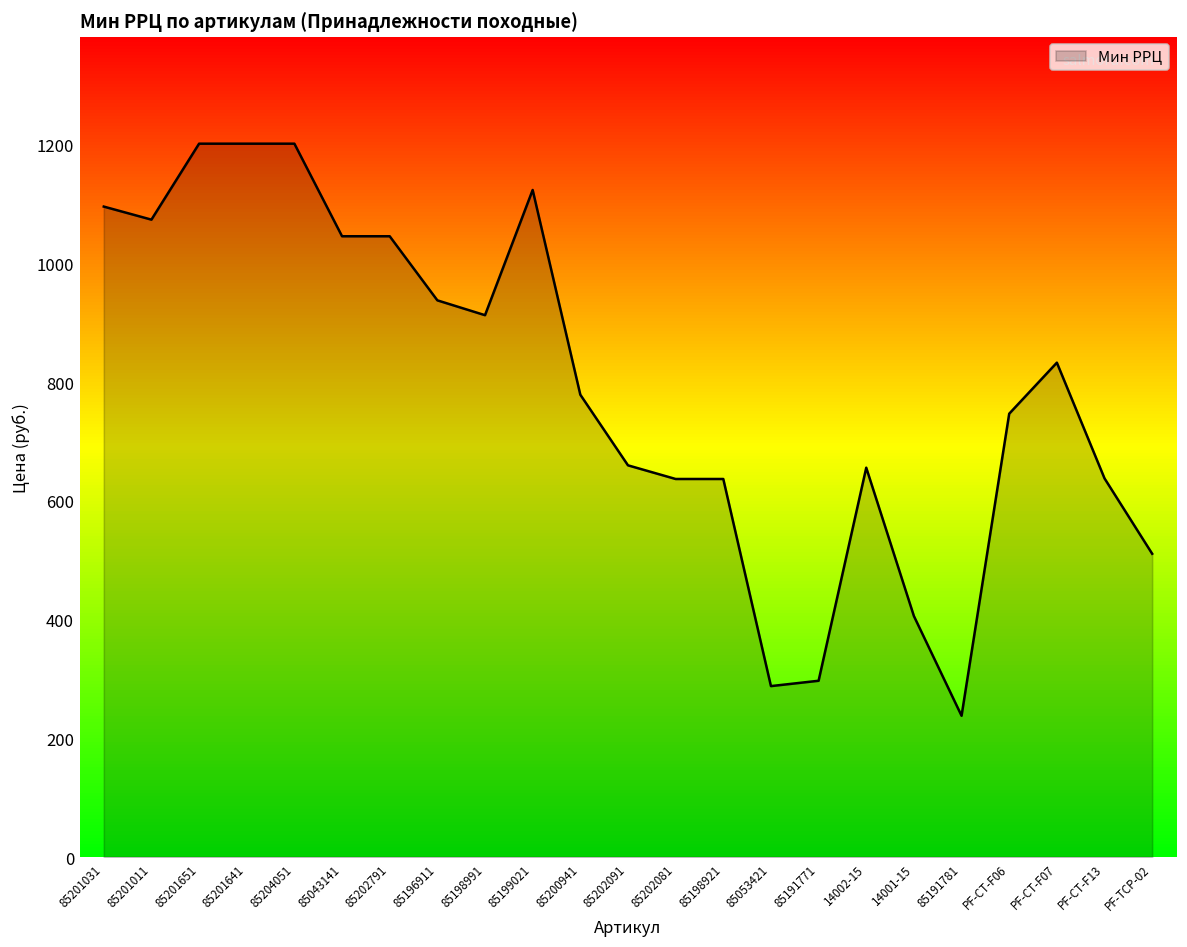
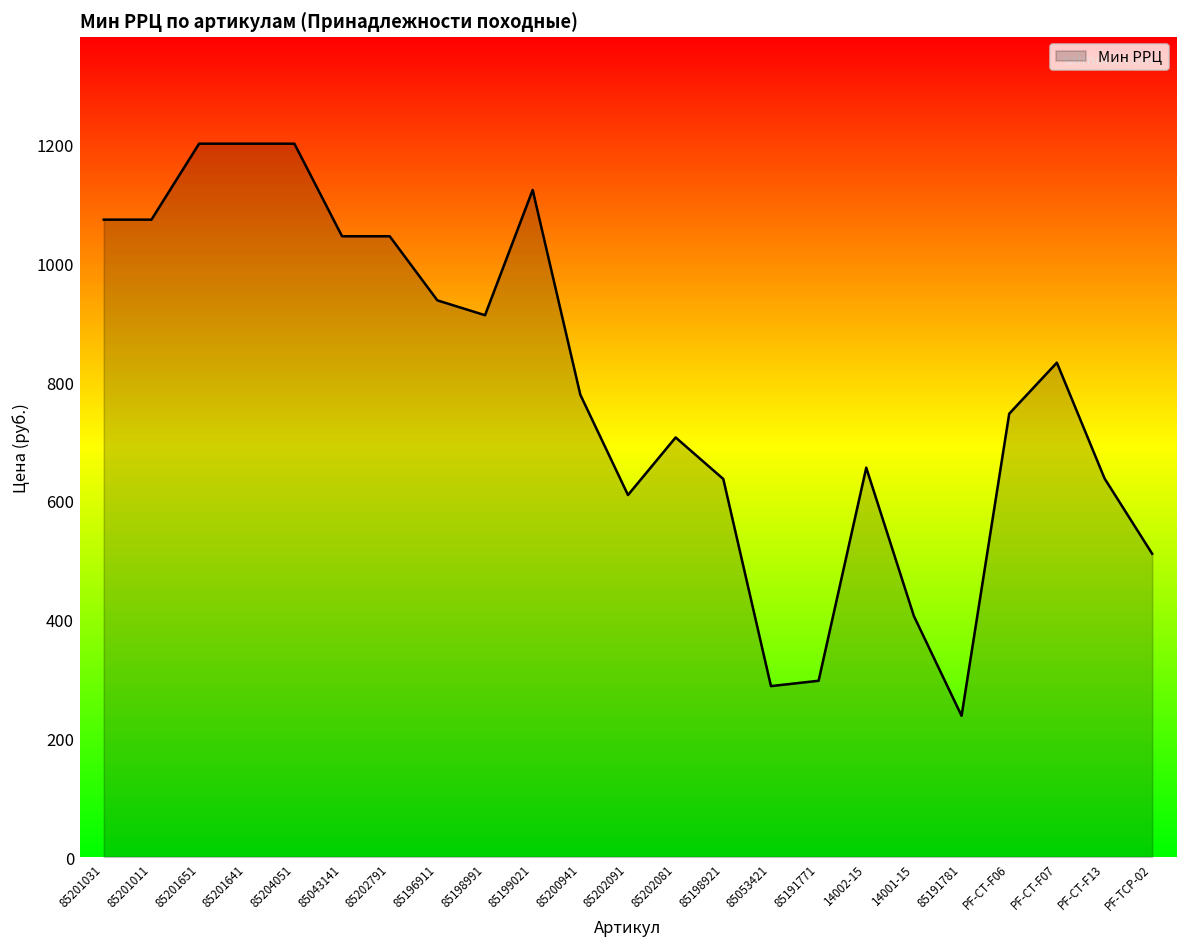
  {
-   "85201031": 1100,
+   "85201031": 1070,
    "85201011": 1070,
    "85201651": 1200,
    "85201641": 1200,
    "85204051": 1200,
    "85043141": 1050,
    "85202791": 1050,
    "85196911": 940,
    "85198991": 910,
    "85199021": 1120,
    "85200941": 780,
-   "85202091": 660,
-   "85202081": 640,
+   "85202091": 610,
+   "85202081": 710,
    "85198921": 640,
    "85053421": 290,
    "85191771": 300,
    "14002-15": 660,
    "14001-15": 410,
    "85191781": 240,
    "PF-CT-F06": 750,
    "PF-CT-F07": 830,
    "PF-CT-F13": 640,
    "PF-TCP-02": 510
  }
